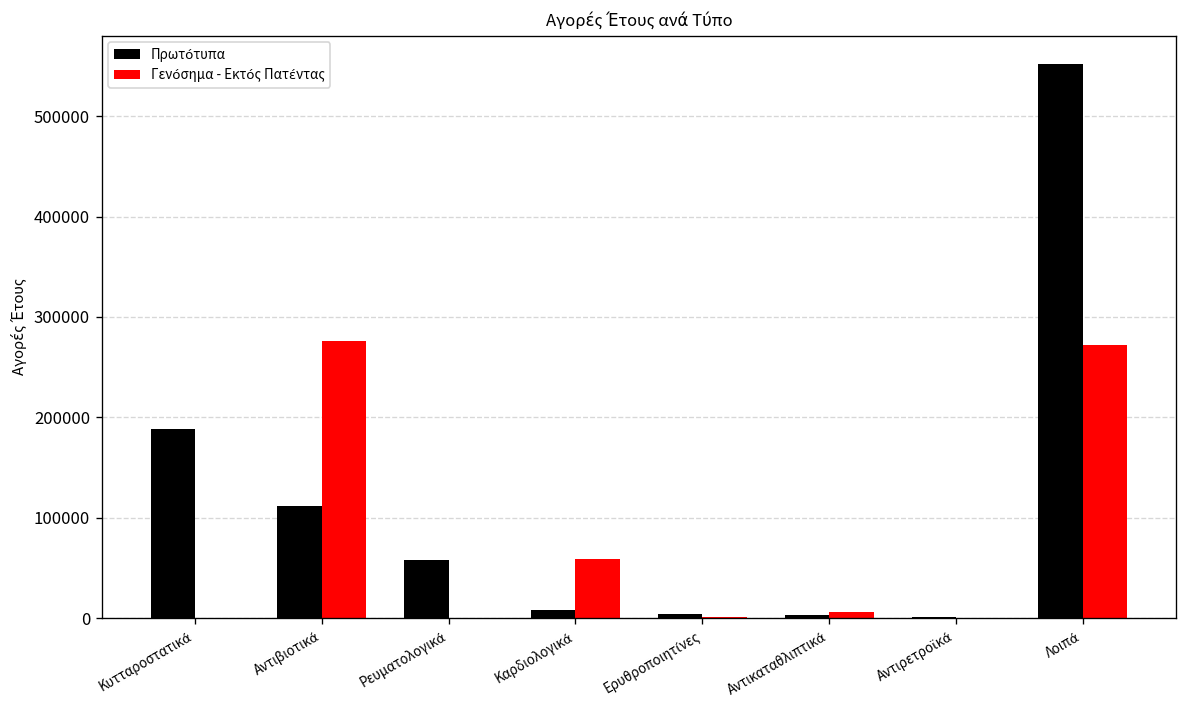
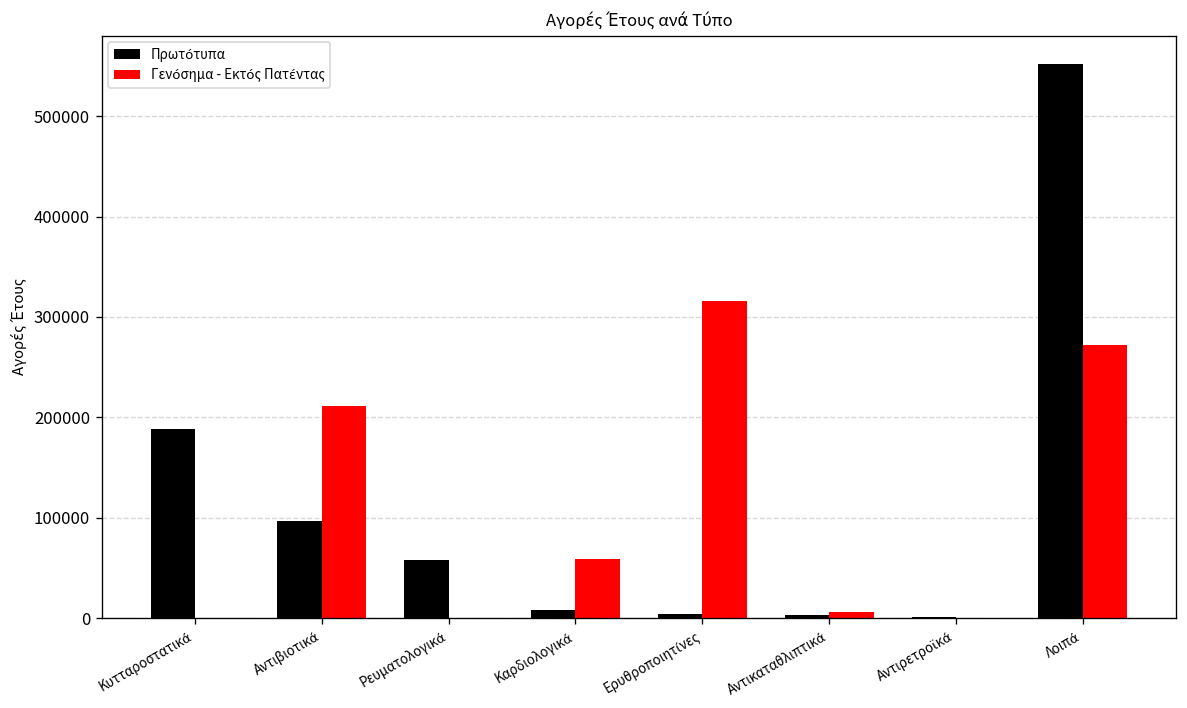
  {
    "Πρωτότυπα": {
      "Κυτταροστατικά": 190000,
-     "Αντιβιοτικά": 110000,
+     "Αντιβιοτικά": 100000,
      "Ρευματολογικά": 60000,
      "Καρδιολογικά": 10000,
      "Ερυθροποιητίνες": 0,
      "Λοιπά": 550000
    },
    "Γενόσημα - Εκτός Πατέντας": {
      "Κυτταροστατικά": 0,
-     "Αντιβιοτικά": 280000,
+     "Αντιβιοτικά": 210000,
      "Καρδιολογικά": 60000,
-     "Ερυθροποιητίνες": 0,
+     "Ερυθροποιητίνες": 320000,
      "Αντικαταθλιπτικά": 10000,
      "Αντιρετροϊκά": 0,
      "Λοιπά": 270000
    }
  }
